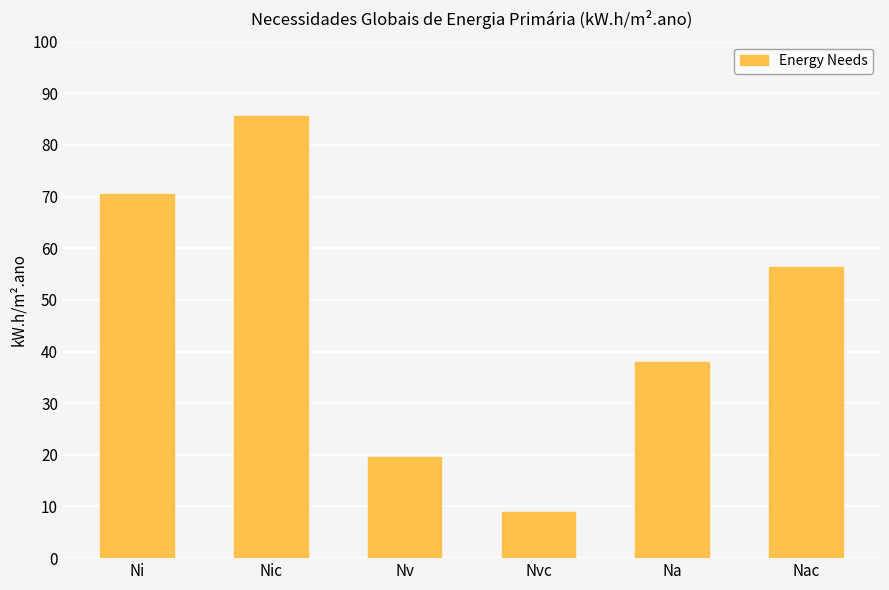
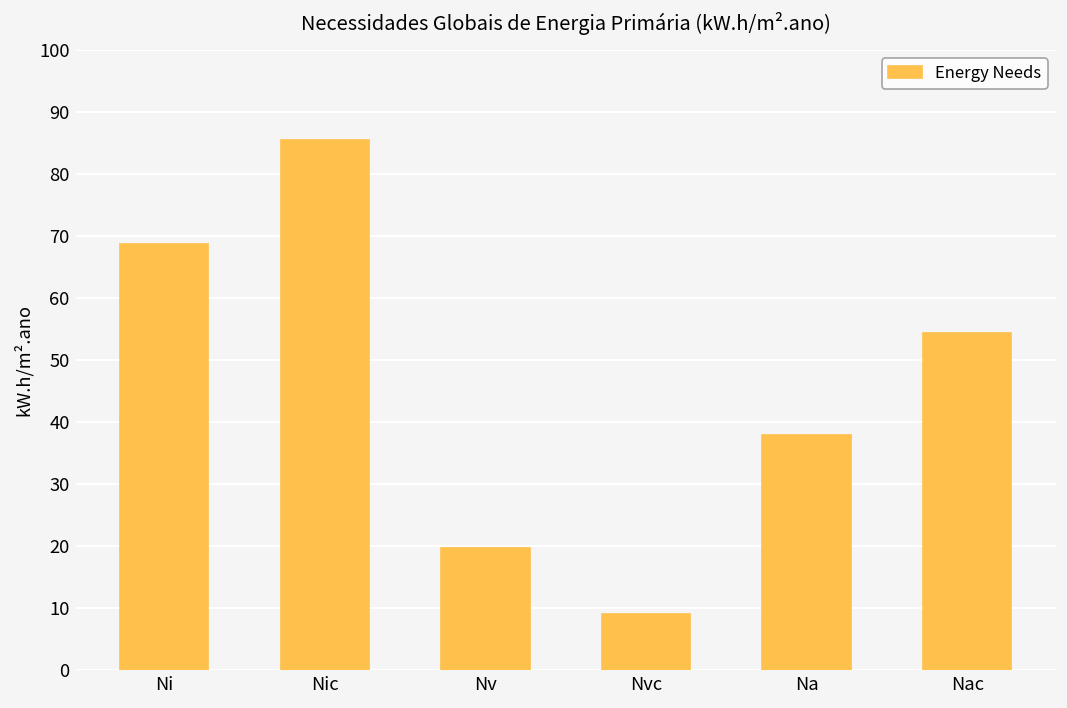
  {
-   "Ni": 70,
+   "Ni": 69,
    "Nic": 86,
    "Nv": 20,
    "Nvc": 9,
    "Na": 38,
-   "Nac": 56
+   "Nac": 54
  }
